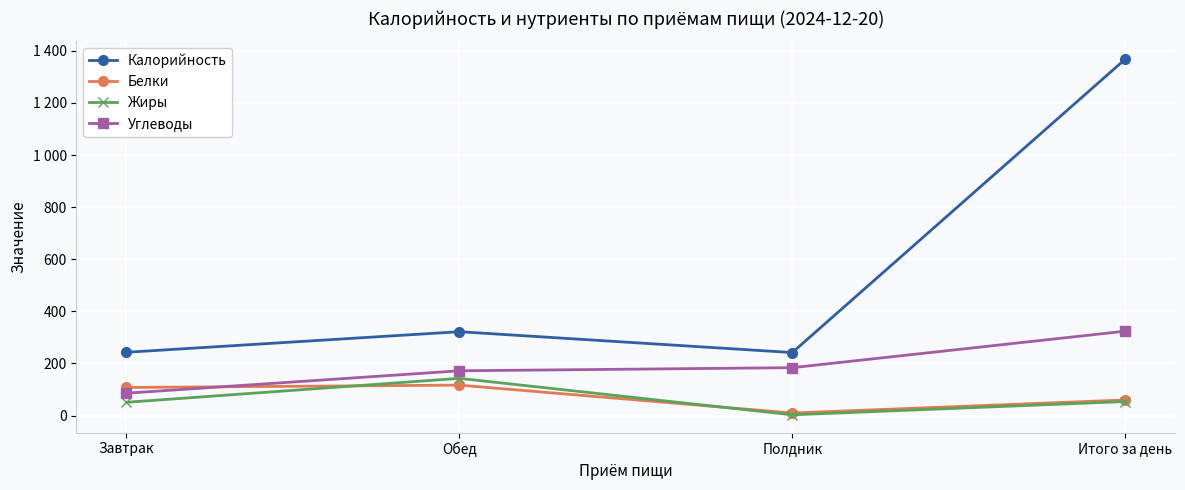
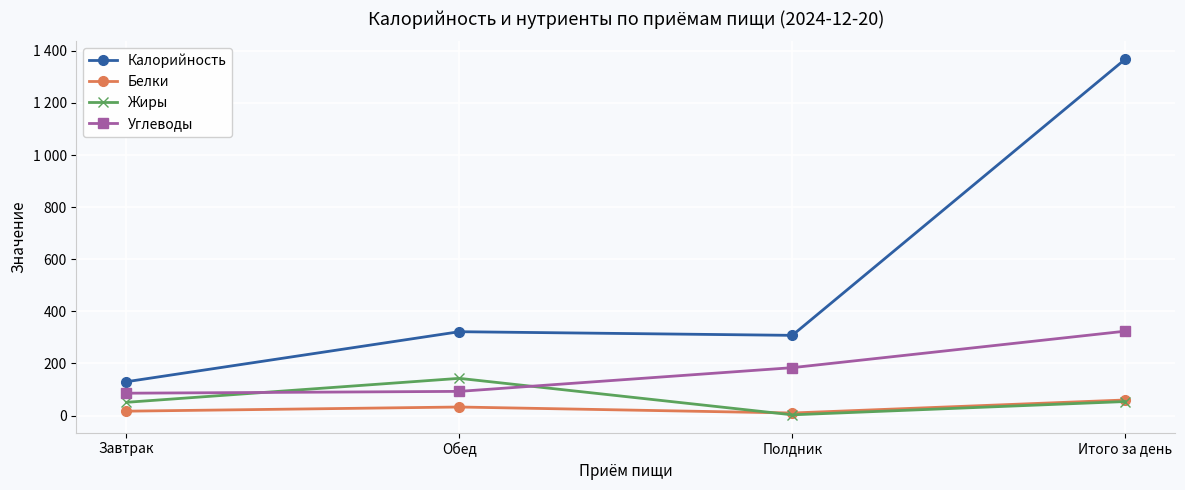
  {
    "Калорийность": {
-     "Завтрак": 240,
+     "Завтрак": 130,
      "Обед": 320,
-     "Полдник": 240,
+     "Полдник": 310,
      "Итого за день": 1370
    },
    "Белки": {
-     "Завтрак": 110,
-     "Обед": 120
+     "Завтрак": 20,
+     "Обед": 30
    },
    "Жиры": {
      "Завтрак": 50,
      "Обед": 140
    },
    "Углеводы": {
      "Завтрак": 90,
-     "Обед": 170,
+     "Обед": 90,
      "Полдник": 180,
      "Итого за день": 320
    }
  }
